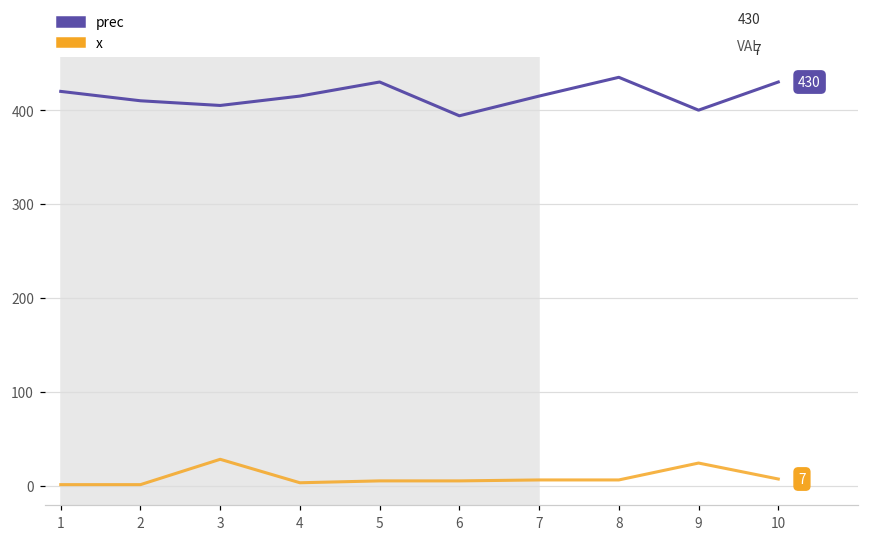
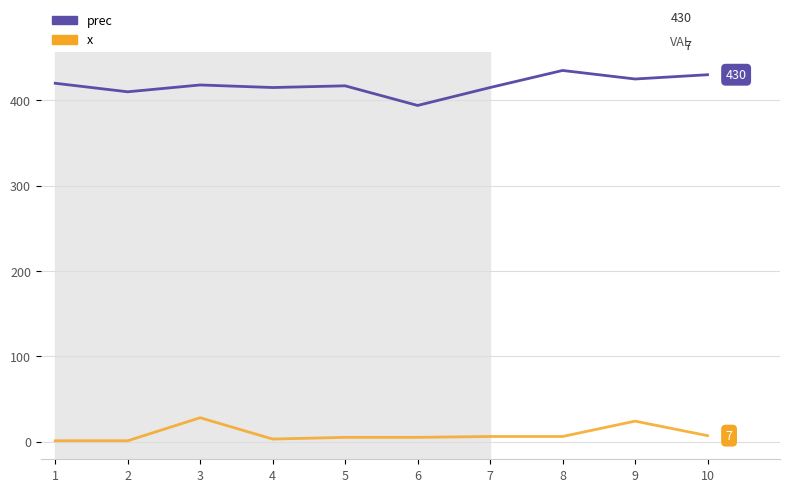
  {
    "prec": {
      "1": 420,
      "2": 410,
-     "3": 410,
+     "3": 420,
      "4": 420,
-     "5": 430,
+     "5": 420,
      "6": 390,
      "7": 420,
      "8": 440,
-     "9": 400
+     "9": 430
    },
    "x": {
      "1": 0,
      "2": 0,
      "3": 30,
      "4": 0,
      "5": 10,
      "6": 10,
      "7": 10,
      "8": 10,
      "9": 20
    }
  }
